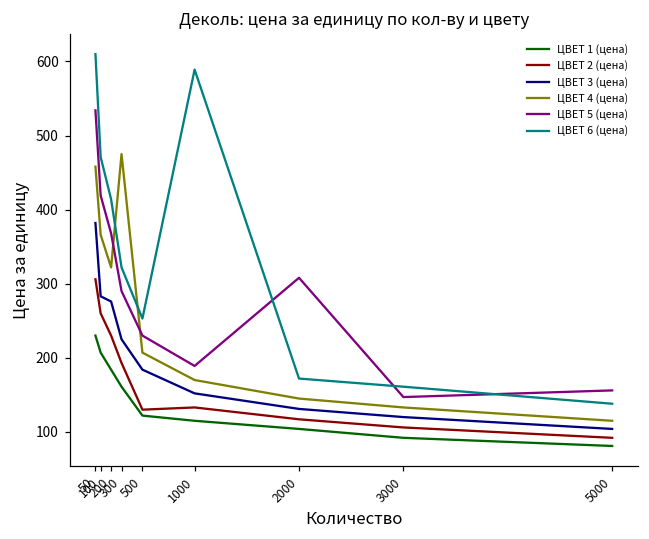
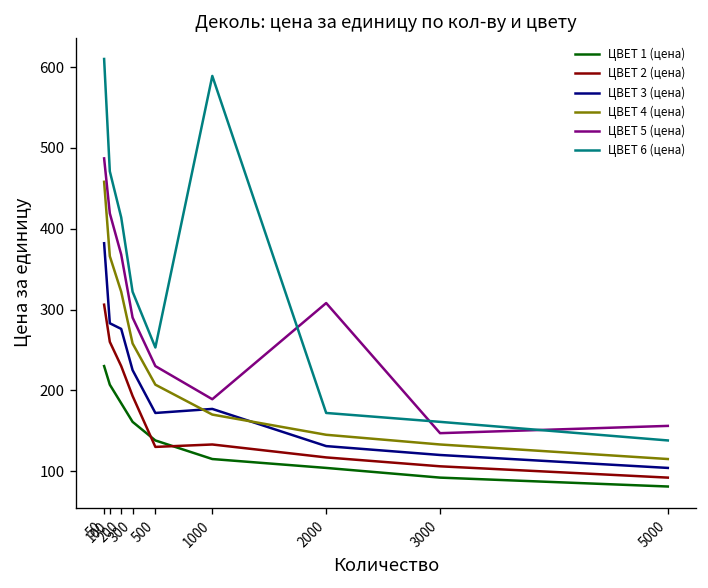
  {
    "ЦВЕТ 1 (цена)": {
      "50": 230,
      "100": 210,
      "200": 180,
      "300": 160,
-     "500": 120,
+     "500": 140,
      "1000": 120,
      "2000": 100,
      "3000": 90,
      "5000": 80
    },
    "ЦВЕТ 2 (цена)": {
      "50": 310,
      "100": 260,
      "200": 230,
      "300": 190,
      "500": 130,
      "1000": 130,
      "2000": 120,
      "3000": 110,
      "5000": 90
    },
    "ЦВЕТ 3 (цена)": {
      "50": 380,
      "100": 280,
      "200": 280,
      "300": 230,
-     "500": 180,
-     "1000": 150,
+     "500": 170,
+     "1000": 180,
      "2000": 130,
      "3000": 120,
      "5000": 100
    },
    "ЦВЕТ 4 (цена)": {
      "50": 460,
      "100": 370,
      "200": 320,
-     "300": 480,
+     "300": 260,
      "500": 210,
      "1000": 170,
      "2000": 150,
      "3000": 130,
      "5000": 120
    },
    "ЦВЕТ 5 (цена)": {
-     "50": 530,
+     "50": 490,
      "100": 420,
      "200": 370,
      "300": 290,
      "500": 230,
      "1000": 190,
      "2000": 310,
      "3000": 150,
      "5000": 160
    },
    "ЦВЕТ 6 (цена)": {
      "50": 610,
      "100": 470,
      "200": 410,
      "300": 320,
      "500": 250,
      "1000": 590,
      "2000": 170,
      "3000": 160,
      "5000": 140
    }
  }
